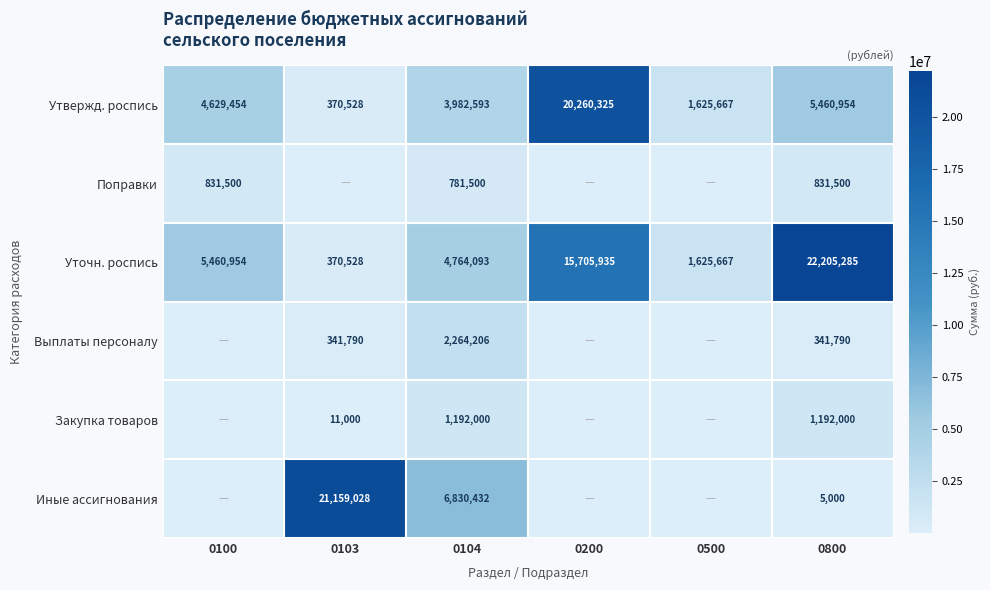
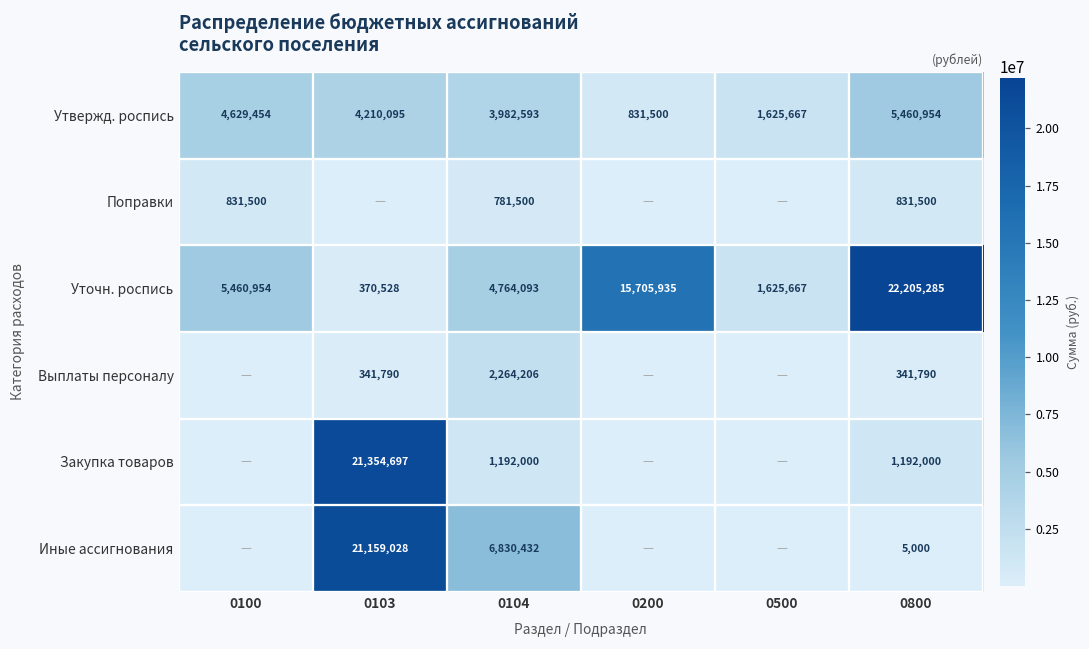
  {
    "Утвержд. роспись": {
      "0100": "4,629,454",
-     "0103": "370,528",
+     "0103": "4,210,095",
      "0104": "3,982,593",
-     "0200": "20,260,325",
+     "0200": "831,500",
      "0500": "1,625,667",
      "0800": "5,460,954"
    },
    "Поправки": {
      "0100": "831,500",
      "0104": "781,500",
      "0800": "831,500"
    },
    "Уточн. роспись": {
      "0100": "5,460,954",
      "0103": "370,528",
      "0104": "4,764,093",
      "0200": "15,705,935",
      "0500": "1,625,667",
      "0800": "22,205,285"
    },
    "Выплаты персоналу": {
      "0103": "341,790",
      "0104": "2,264,206",
      "0800": "341,790"
    },
    "Закупка товаров": {
-     "0103": "11,000",
+     "0103": "21,354,697",
      "0104": "1,192,000",
      "0800": "1,192,000"
    },
    "Иные ассигнования": {
      "0103": "21,159,028",
      "0104": "6,830,432",
      "0800": "5,000"
    }
  }
